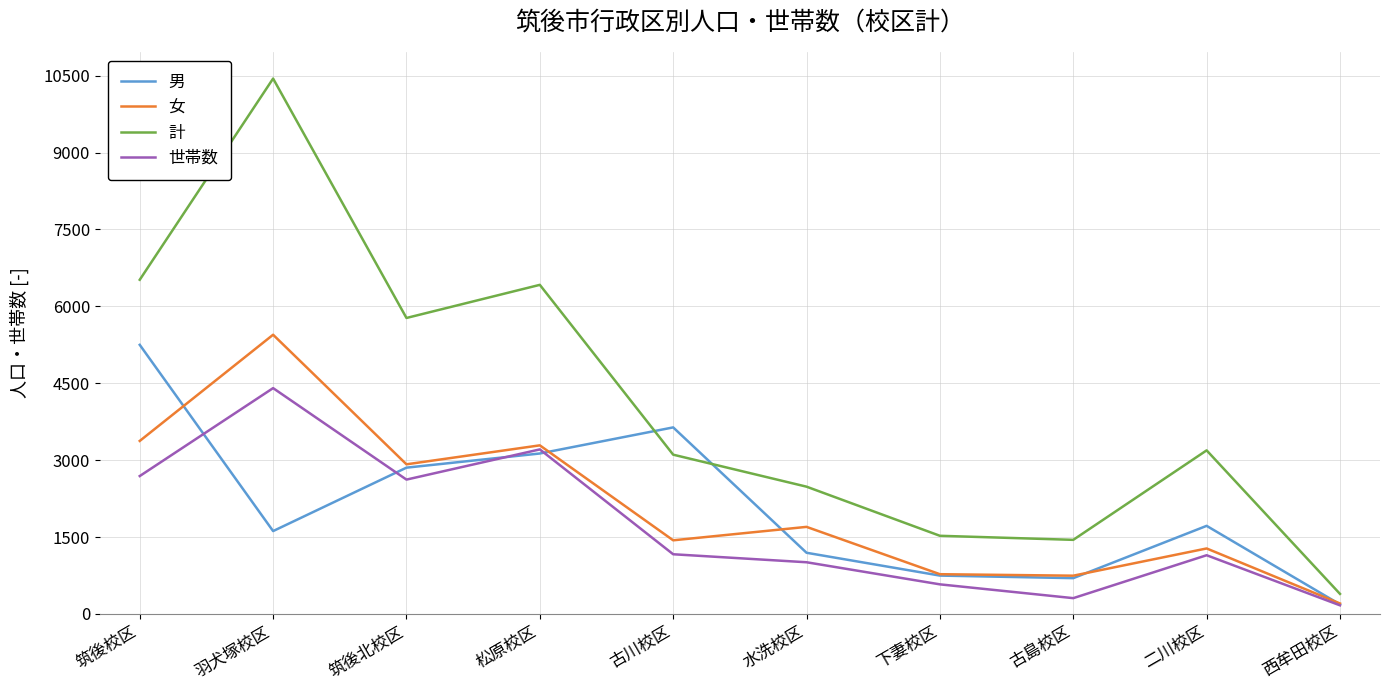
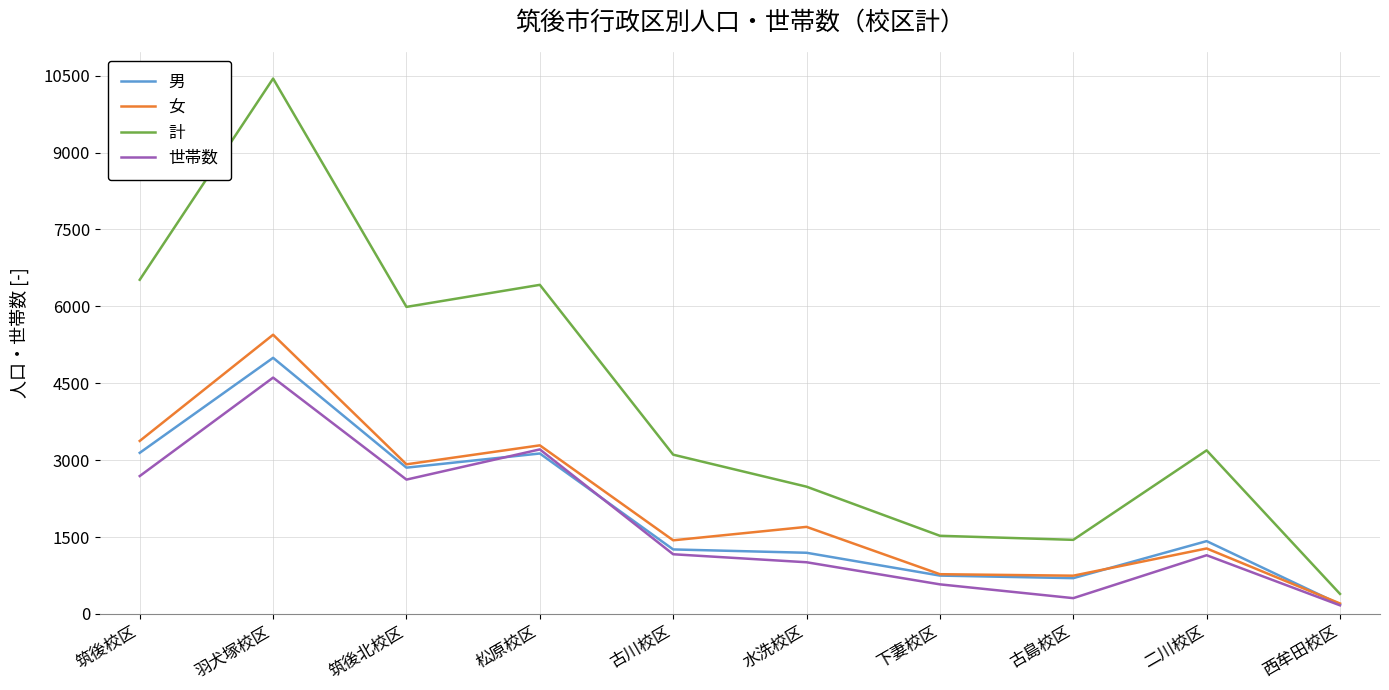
  {
    "男": {
-     "筑後校区": 5200,
-     "羽犬塚校区": 1600,
+     "筑後校区": 3100,
+     "羽犬塚校区": 5000,
      "筑後北校区": 2900,
      "松原校区": 3100,
-     "古川校区": 3600,
+     "古川校区": 1300,
      "水洗校区": 1200,
-     "二川校区": 1700
+     "二川校区": 1400
    },
    "女": {
      "筑後校区": 3400,
      "羽犬塚校区": 5400,
      "筑後北校区": 2900,
      "松原校区": 3300,
      "古川校区": 1400,
      "水洗校区": 1700,
      "二川校区": 1300
    },
    "計": {
      "筑後校区": 6500,
      "羽犬塚校区": 10400,
-     "筑後北校区": 5800,
+     "筑後北校区": 6000,
      "松原校区": 6400,
      "古川校区": 3100,
      "水洗校区": 2500,
      "下妻校区": 1500,
      "古島校区": 1400,
      "二川校区": 3200,
      "西牟田校区": 400
    },
    "世帯数": {
      "筑後校区": 2700,
-     "羽犬塚校区": 4400,
+     "羽犬塚校区": 4600,
      "筑後北校区": 2600,
      "松原校区": 3200,
      "古川校区": 1200,
      "水洗校区": 1000,
      "下妻校区": 600,
      "古島校区": 300,
      "二川校区": 1100
    }
  }
